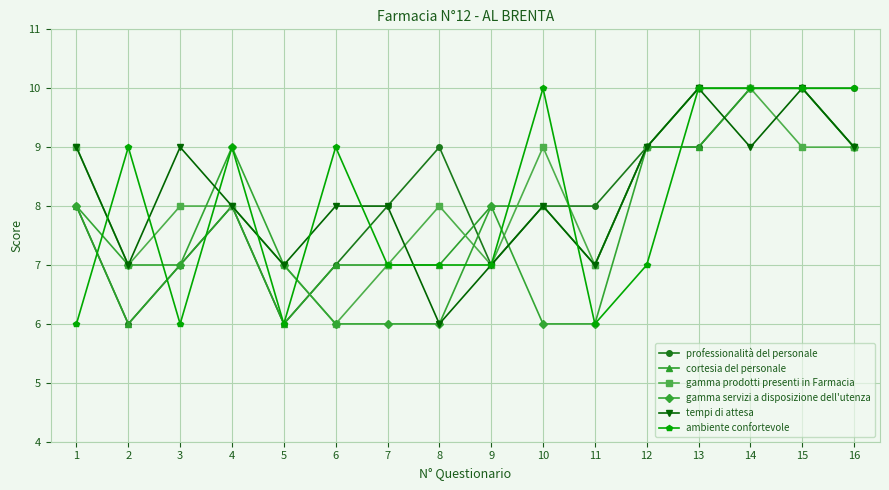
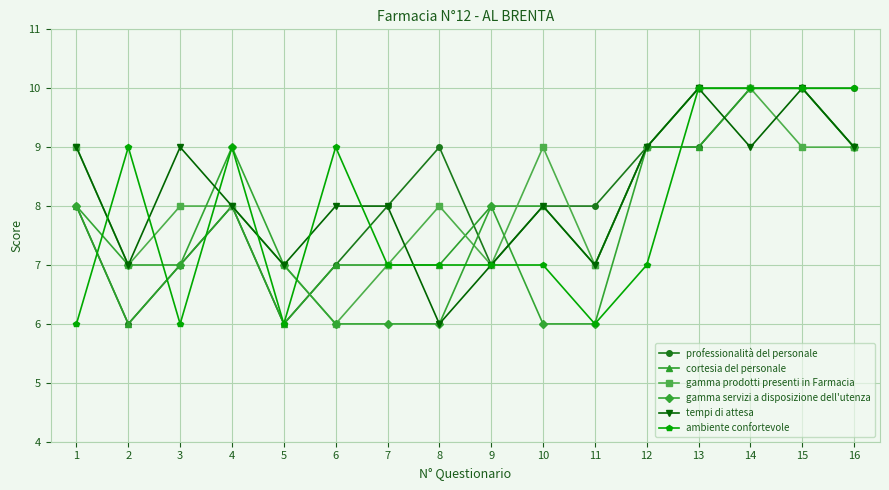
  {
    "ambiente confortevole": {
      "1": 6,
      "2": 9,
      "3": 6,
      "6": 9,
-     "10": 10,
+     "10": 7,
      "12": 7
    }
  }
